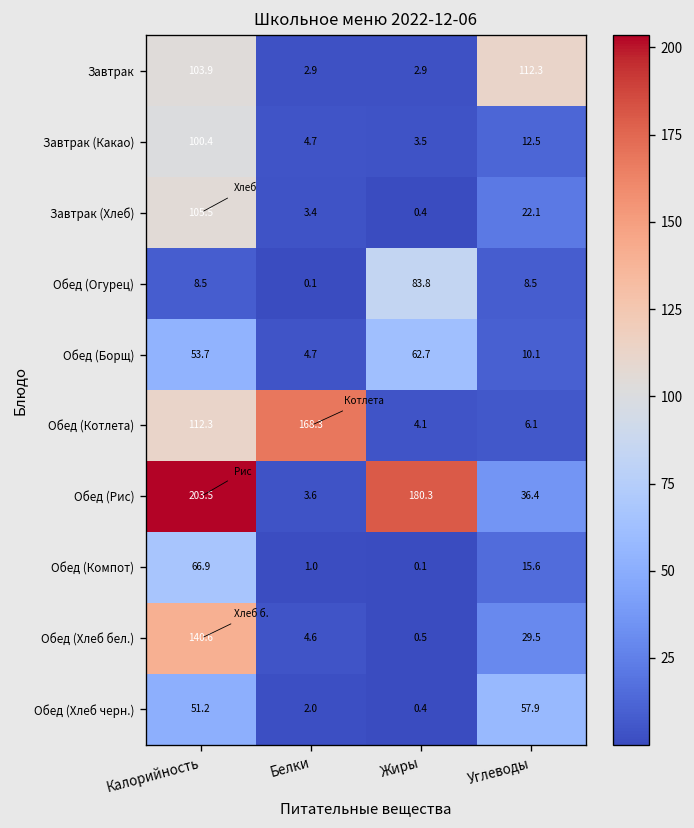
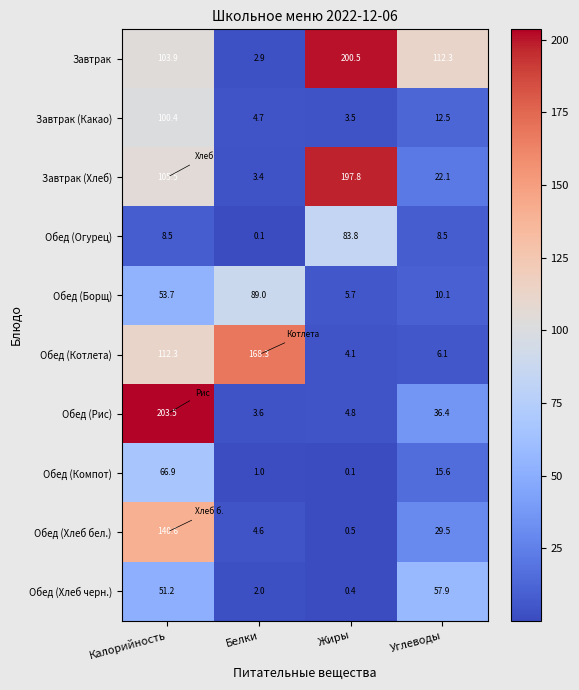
  {
    "Завтрак": {
      "Белки": 2.9,
-     "Жиры": 2.9,
+     "Жиры": 200.5,
      "Углеводы": 112.3
    },
    "Завтрак (Какао)": {
      "Белки": 4.7,
      "Жиры": 3.5,
      "Углеводы": 12.5
    },
    "Завтрак (Хлеб)": {
      "Белки": 3.4,
-     "Жиры": 0.4,
+     "Жиры": 197.8,
      "Углеводы": 22.1
    },
    "Обед (Огурец)": {
      "Калорийность": 8.5,
      "Белки": 0.1,
      "Жиры": 83.8,
      "Углеводы": 8.5
    },
    "Обед (Борщ)": {
      "Калорийность": 53.7,
-     "Белки": 4.7,
-     "Жиры": 62.7,
+     "Белки": 89.0,
+     "Жиры": 5.7,
      "Углеводы": 10.1
    },
    "Обед (Котлета)": {
      "Калорийность": 112.3,
      "Жиры": 4.1,
      "Углеводы": 6.1
    },
    "Обед (Рис)": {
      "Белки": 3.6,
-     "Жиры": 180.3,
+     "Жиры": 4.8,
      "Углеводы": 36.4
    },
    "Обед (Компот)": {
      "Калорийность": 66.9,
      "Белки": 1.0,
      "Жиры": 0.1,
      "Углеводы": 15.6
    },
    "Обед (Хлеб бел.)": {
      "Белки": 4.6,
      "Жиры": 0.5,
      "Углеводы": 29.5
    },
    "Обед (Хлеб черн.)": {
      "Калорийность": 51.2,
      "Белки": 2.0,
      "Жиры": 0.4,
      "Углеводы": 57.9
    }
  }
